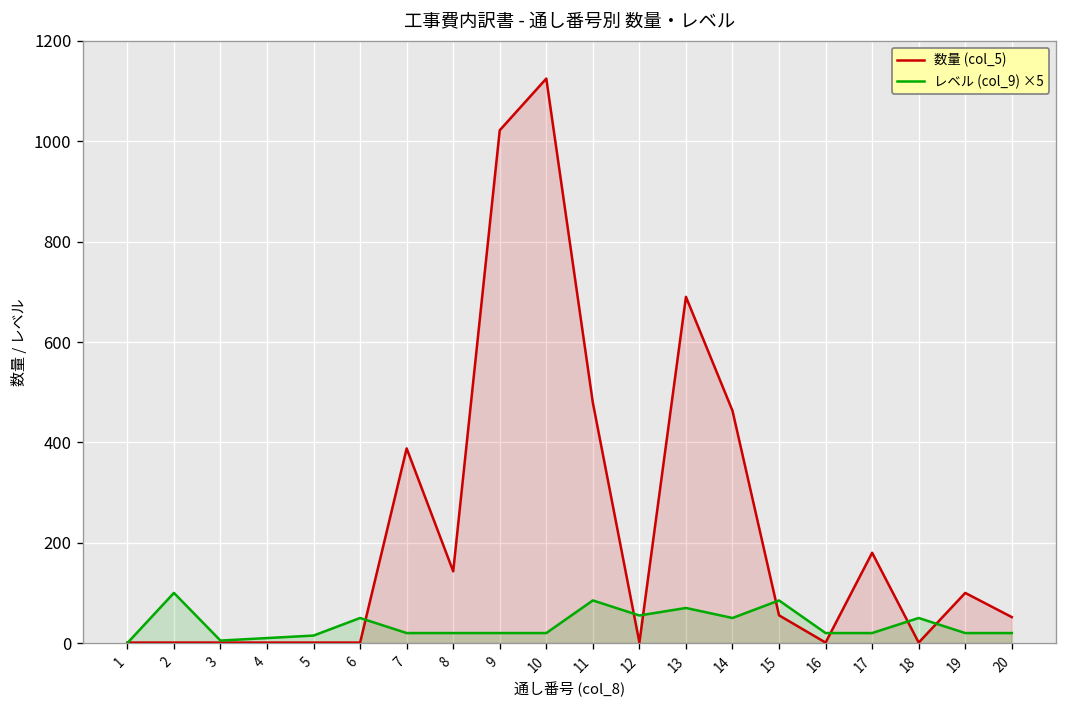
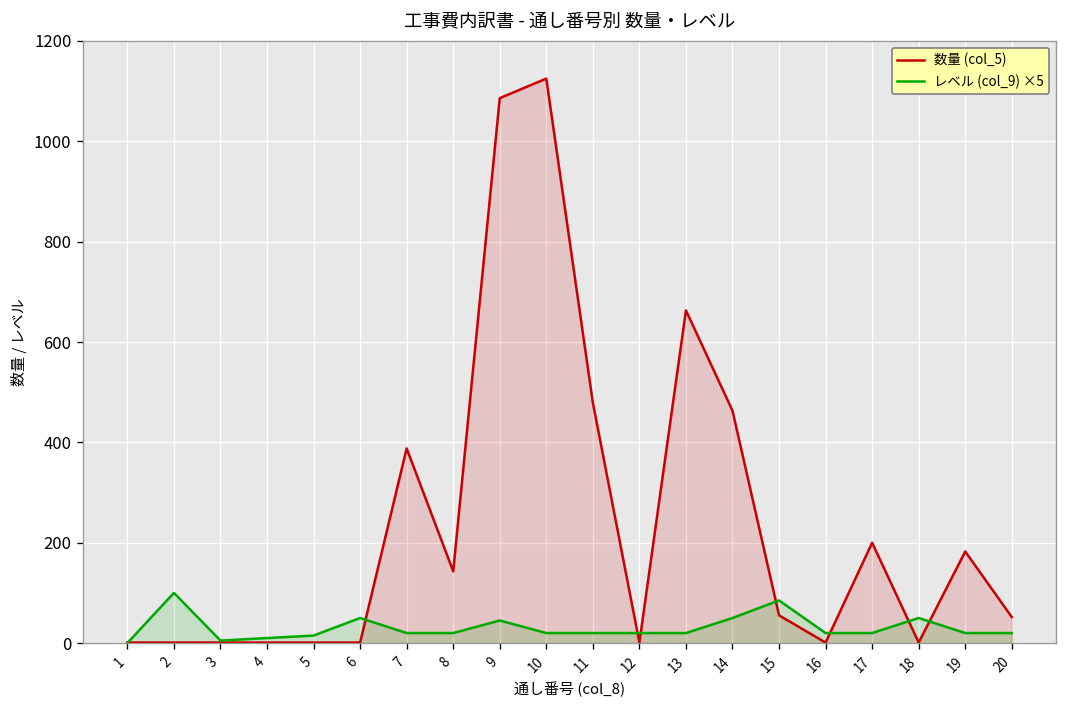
  {
    "数量 (col_5)": {
      "2": 0,
      "4": 0,
      "5": 0,
      "6": 0,
      "7": 390,
      "8": 140,
-     "9": 1020,
+     "9": 1090,
      "10": 1130,
      "11": 480,
      "12": 0,
-     "13": 690,
+     "13": 660,
      "14": 460,
      "15": 60,
      "16": 0,
-     "17": 180,
+     "17": 200,
      "18": 0,
-     "19": 100,
+     "19": 180,
      "20": 50
    },
    "レベル (col_9) ×5": {
      "2": 100,
      "4": 10,
      "5": 20,
      "6": 50,
      "7": 20,
      "8": 20,
-     "9": 20,
+     "9": 50,
      "10": 20,
-     "11": 90,
-     "12": 60,
-     "13": 70,
+     "11": 20,
+     "12": 20,
+     "13": 20,
      "14": 50,
      "15": 90,
      "16": 20,
      "17": 20,
      "18": 50,
      "19": 20,
      "20": 20
    }
  }
